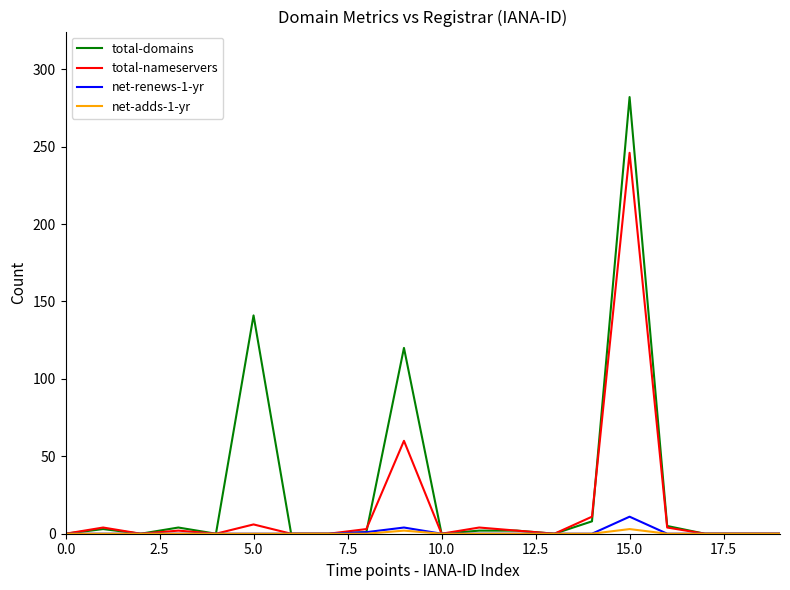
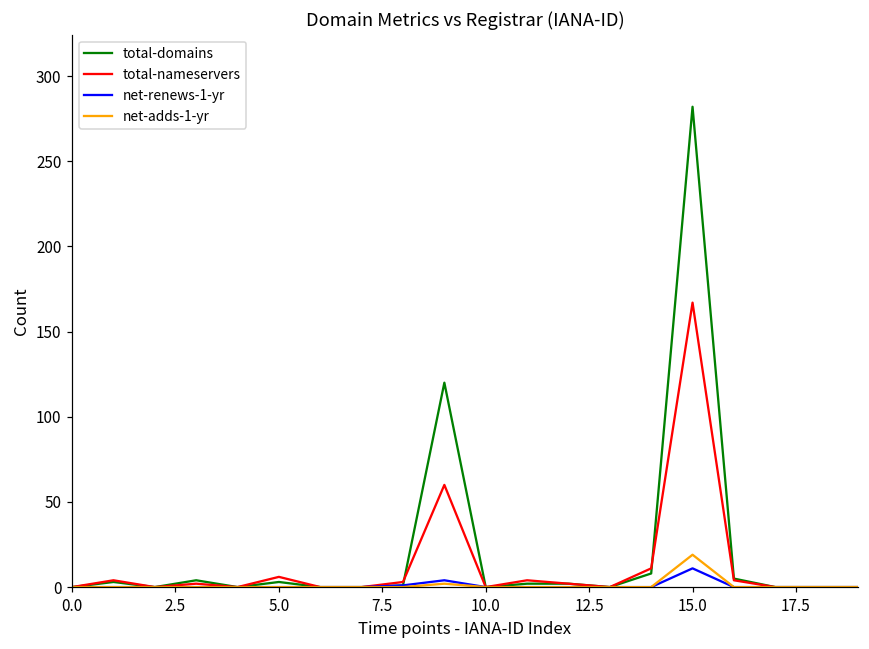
  {
    "total-domains": {
-     "5.0": 141,
+     "5.0": 3,
      "15.0": 282
    },
    "total-nameservers": {
      "5.0": 6,
-     "15.0": 246
+     "15.0": 167
    },
    "net-renews-1-yr": {
      "15.0": 11
    },
    "net-adds-1-yr": {
-     "15.0": 3
+     "15.0": 19
    }
  }
